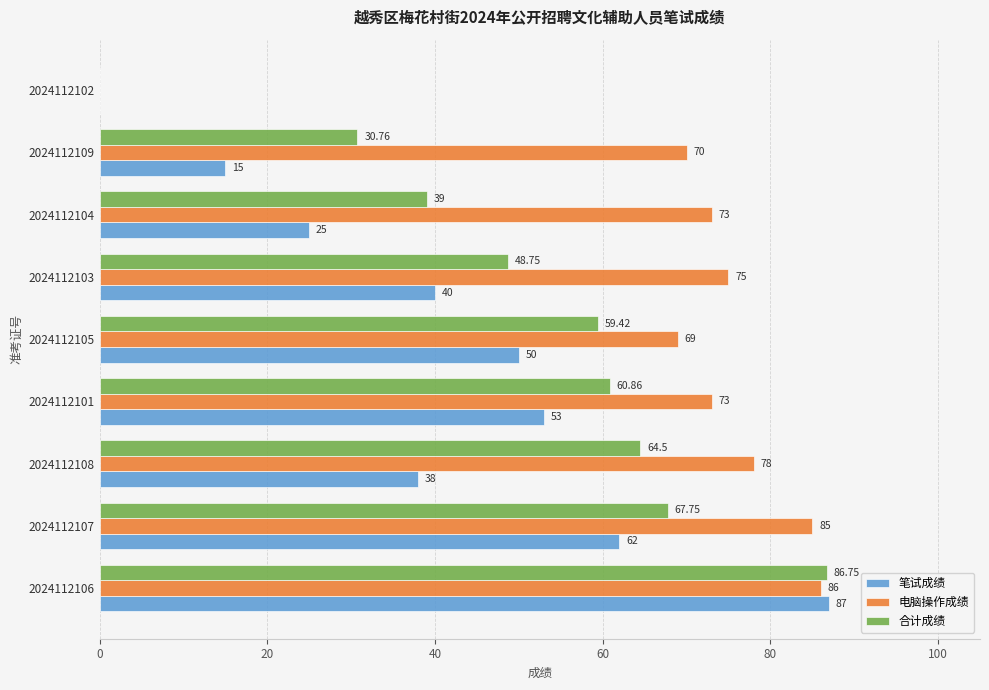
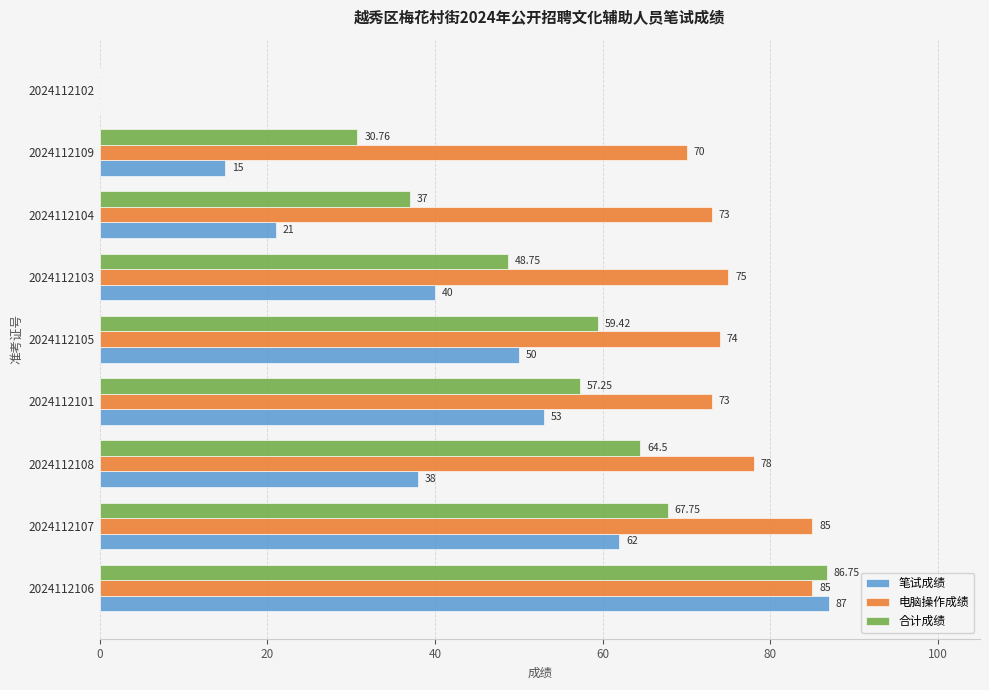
  {
    "笔试成绩": {
      "2024112109": 15,
-     "2024112104": 25,
+     "2024112104": 21,
      "2024112103": 40,
      "2024112105": 50,
      "2024112101": 53,
      "2024112108": 38,
      "2024112107": 62,
      "2024112106": 87
    },
    "电脑操作成绩": {
      "2024112109": 70,
      "2024112104": 73,
      "2024112103": 75,
-     "2024112105": 69,
+     "2024112105": 74,
      "2024112101": 73,
      "2024112108": 78,
      "2024112107": 85,
-     "2024112106": 86
+     "2024112106": 85
    },
    "合计成绩": {
      "2024112109": 30.76,
-     "2024112104": 39,
+     "2024112104": 37,
      "2024112103": 48.75,
      "2024112105": 59.42,
-     "2024112101": 60.86,
+     "2024112101": 57.25,
      "2024112108": 64.5,
      "2024112107": 67.75,
      "2024112106": 86.75
    }
  }
